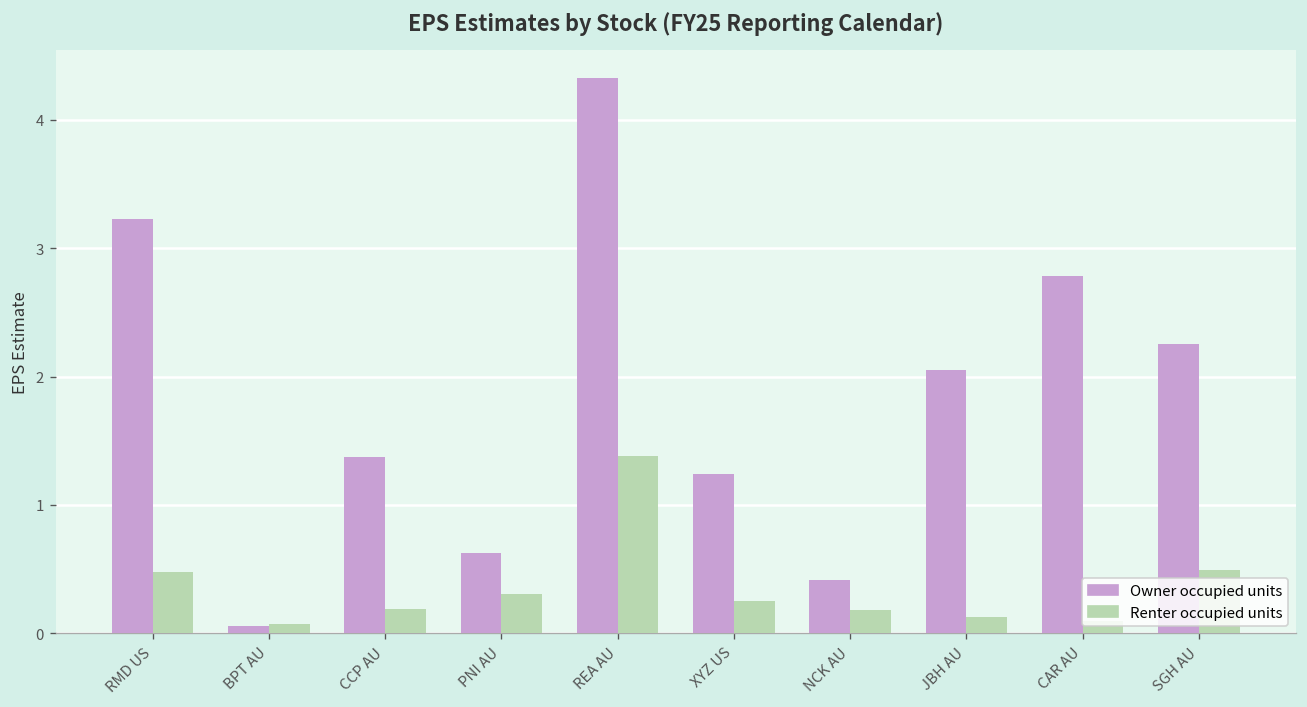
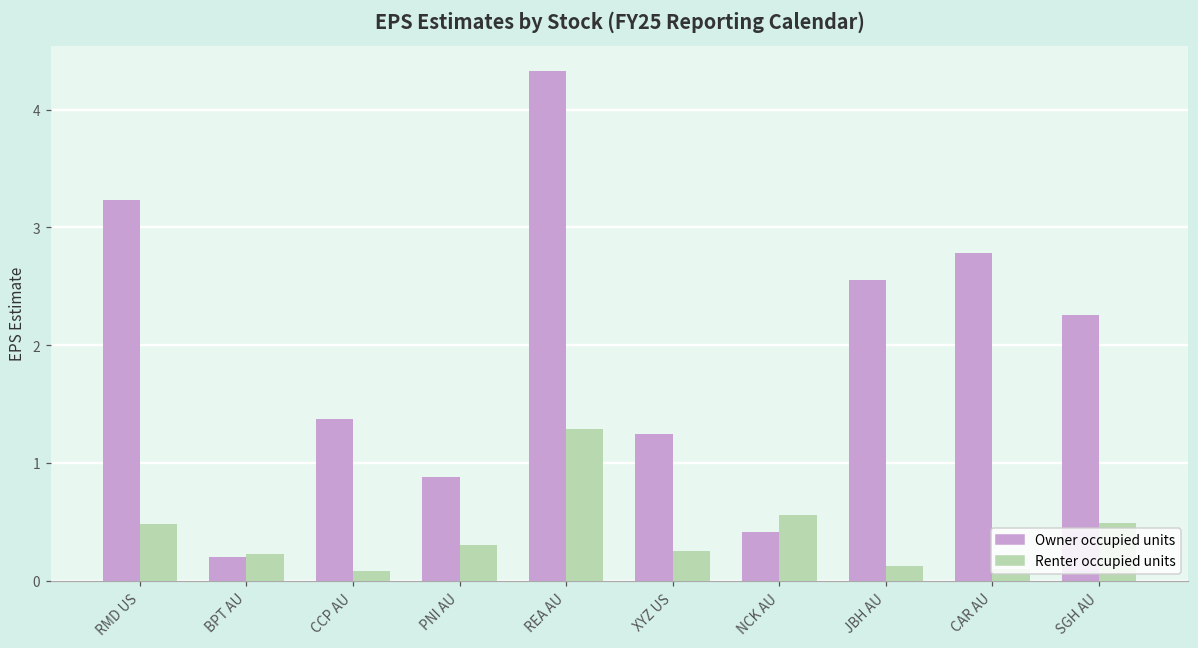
  {
    "Owner occupied units": {
      "RMD US": 3.23,
-     "BPT AU": 0.06,
+     "BPT AU": 0.20,
      "CCP AU": 1.38,
-     "PNI AU": 0.63,
+     "PNI AU": 0.88,
      "REA AU": 4.33,
      "XYZ US": 1.24,
      "NCK AU": 0.42,
-     "JBH AU": 2.05,
+     "JBH AU": 2.55,
      "CAR AU": 2.78,
      "SGH AU": 2.26
    },
    "Renter occupied units": {
      "RMD US": 0.48,
-     "BPT AU": 0.07,
-     "CCP AU": 0.19,
+     "BPT AU": 0.23,
+     "CCP AU": 0.08,
      "PNI AU": 0.30,
-     "REA AU": 1.38,
+     "REA AU": 1.29,
      "XYZ US": 0.25,
-     "NCK AU": 0.18,
+     "NCK AU": 0.56,
      "JBH AU": 0.12,
      "SGH AU": 0.49
    }
  }
